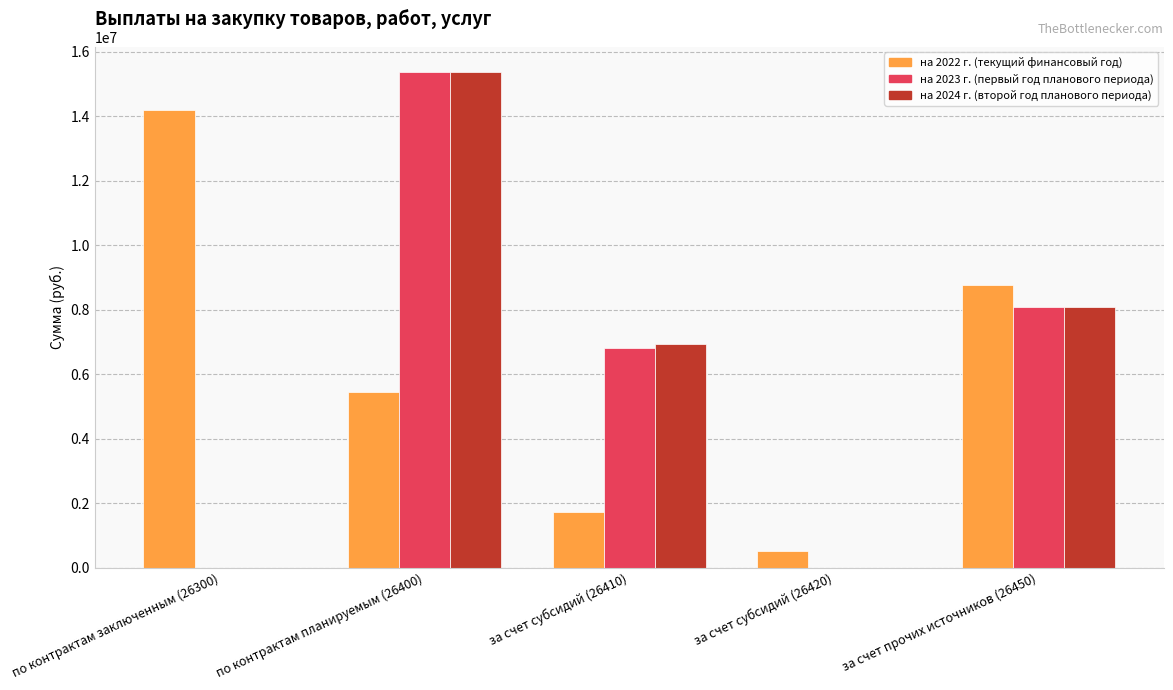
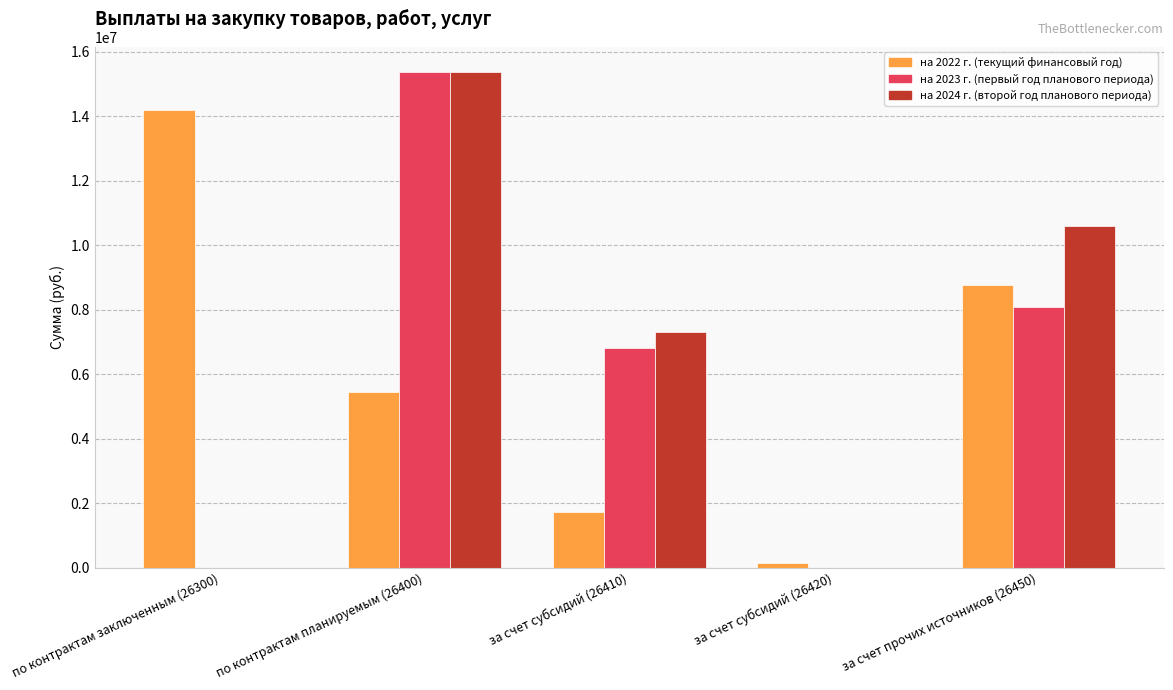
  {
    "на 2022 г. (текущий финансовый год)": {
      "по контрактам заключенным (26300)": 14200000,
      "по контрактам планируемым (26400)": 5500000,
      "за счет субсидий (26410)": 1700000,
-     "за счет субсидий (26420)": 500000,
+     "за счет субсидий (26420)": 200000,
      "за счет прочих источников (26450)": 8800000
    },
    "на 2023 г. (первый год планового периода)": {
      "по контрактам заключенным (26300)": 0,
      "по контрактам планируемым (26400)": 15400000,
      "за счет субсидий (26410)": 6800000,
      "за счет субсидий (26420)": 0,
      "за счет прочих источников (26450)": 8100000
    },
    "на 2024 г. (второй год планового периода)": {
      "по контрактам заключенным (26300)": 0,
      "по контрактам планируемым (26400)": 15400000,
-     "за счет субсидий (26410)": 6900000,
+     "за счет субсидий (26410)": 7300000,
      "за счет субсидий (26420)": 0,
-     "за счет прочих источников (26450)": 8100000
+     "за счет прочих источников (26450)": 10600000
    }
  }
